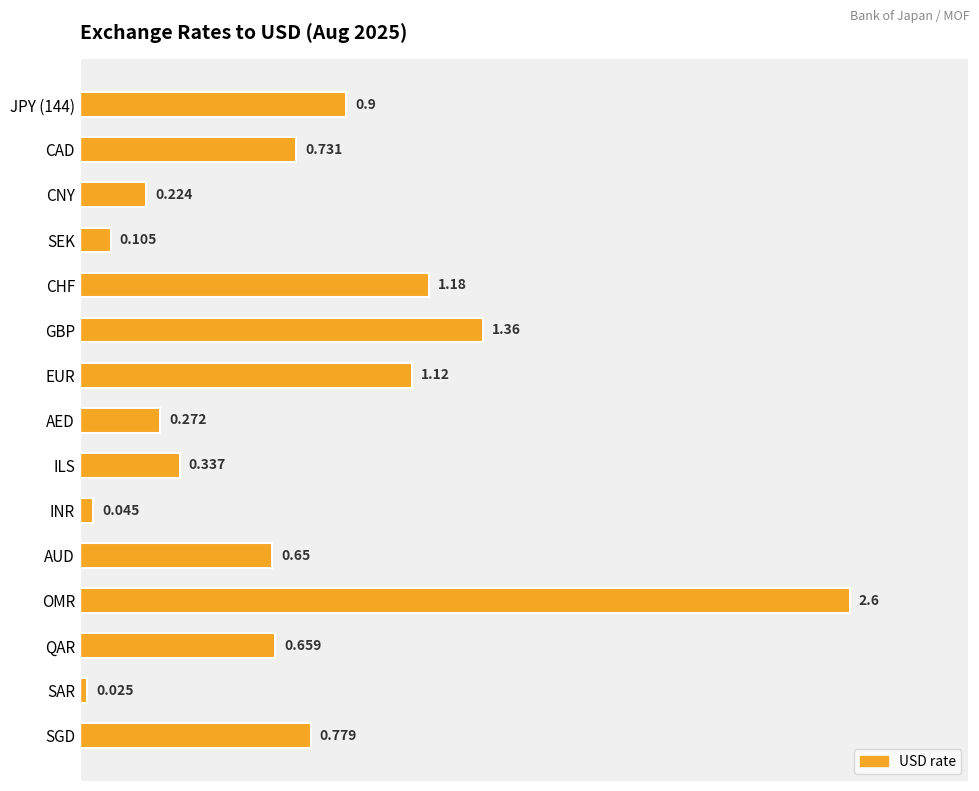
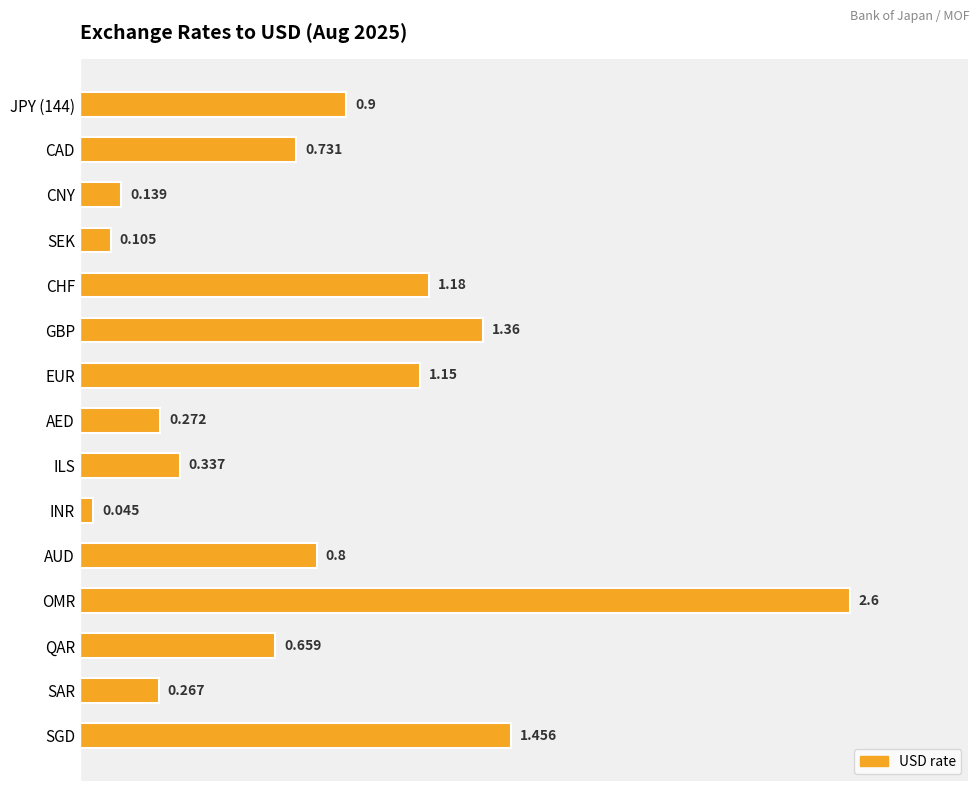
  {
    "JPY (144)": 0.9,
    "CAD": 0.731,
-   "CNY": 0.224,
+   "CNY": 0.139,
    "SEK": 0.105,
    "CHF": 1.18,
    "GBP": 1.36,
-   "EUR": 1.12,
+   "EUR": 1.15,
    "AED": 0.272,
    "ILS": 0.337,
    "INR": 0.045,
-   "AUD": 0.65,
+   "AUD": 0.8,
    "OMR": 2.6,
    "QAR": 0.659,
-   "SAR": 0.025,
-   "SGD": 0.779
+   "SAR": 0.267,
+   "SGD": 1.456
  }
